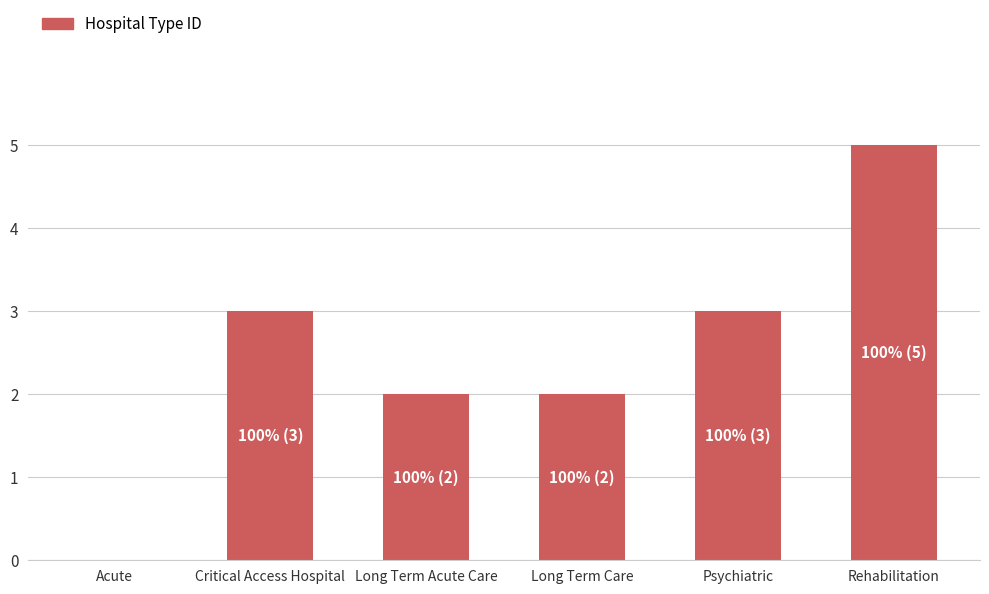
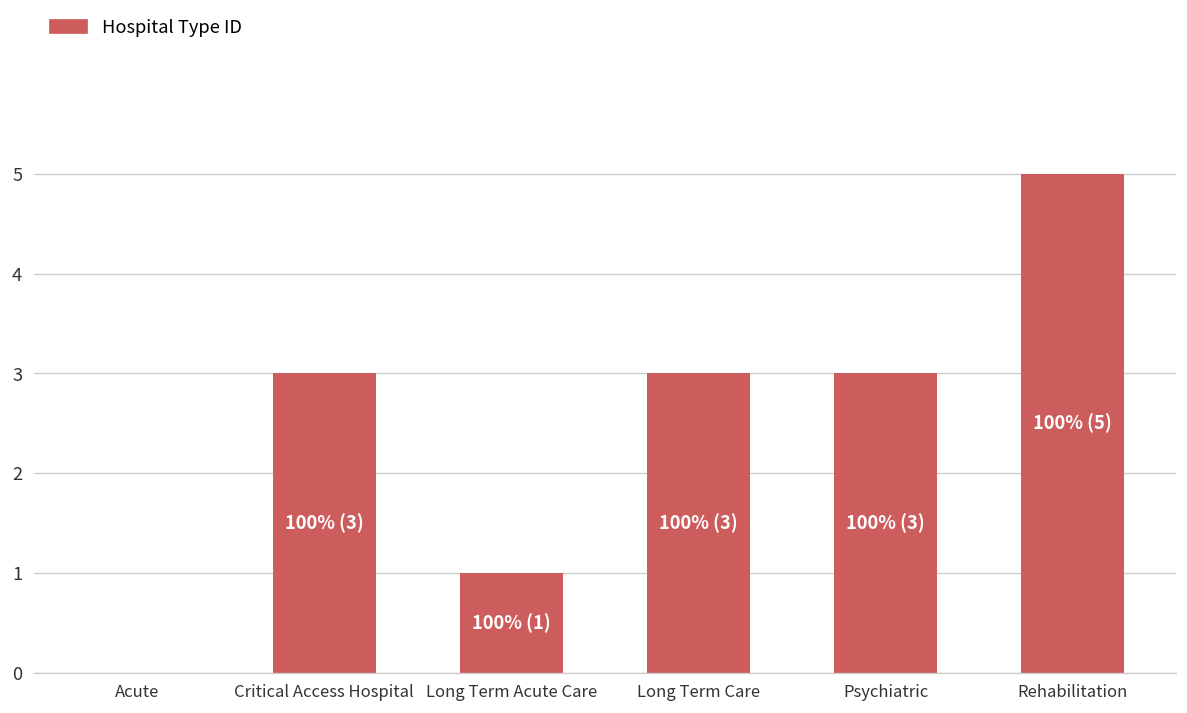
  {
    "Critical Access Hospital": "(3)",
-   "Long Term Acute Care": "(2)",
-   "Long Term Care": "(2)",
+   "Long Term Acute Care": "(1)",
+   "Long Term Care": "(3)",
    "Psychiatric": "(3)",
    "Rehabilitation": "(5)"
  }
